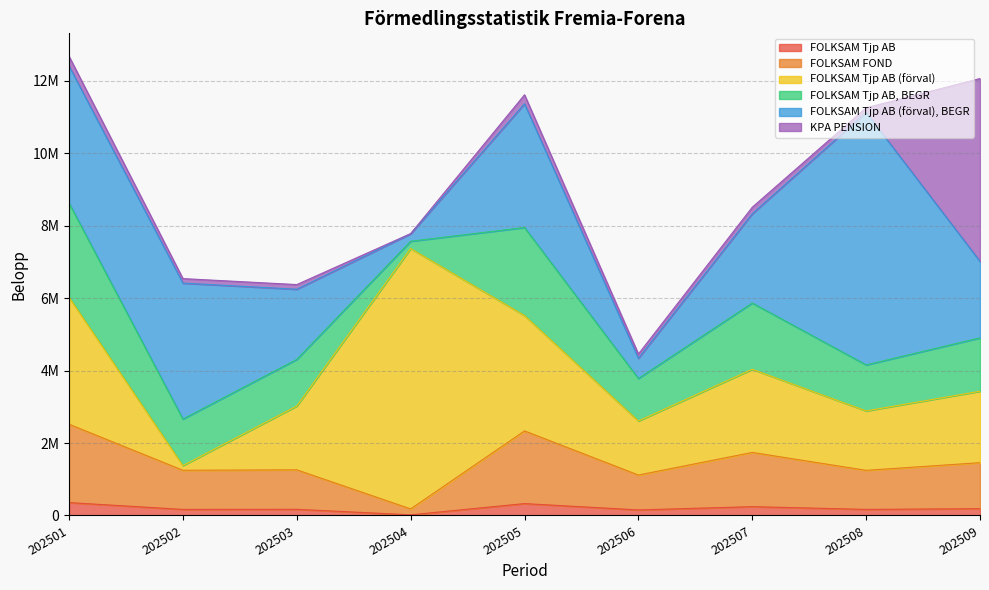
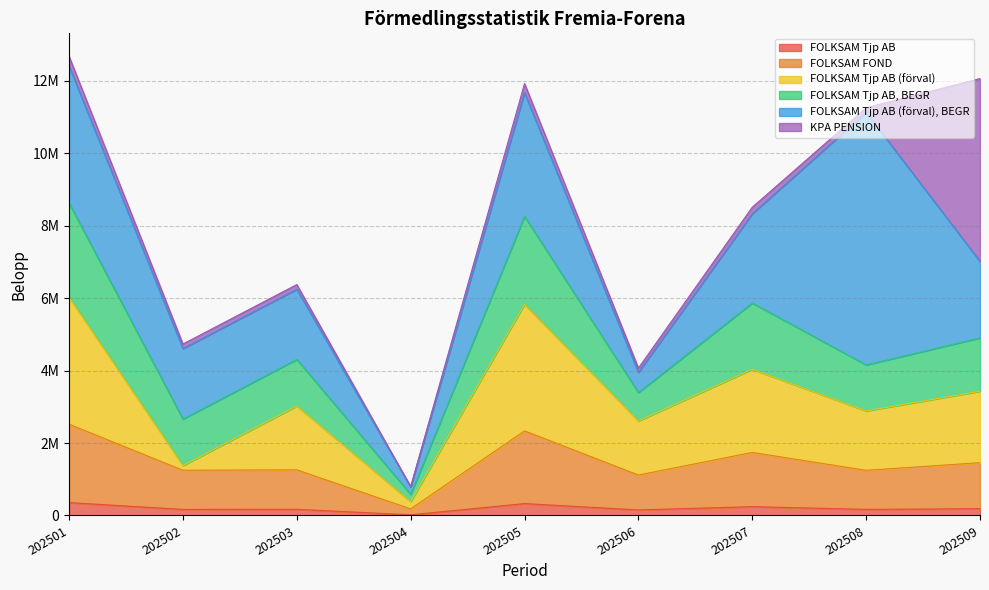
  {
    "FOLKSAM Tjp AB (förval)": {
      "202501": 3500000,
      "202502": 100000,
      "202503": 1800000,
-     "202504": 7200000,
-     "202505": 3200000,
+     "202504": 200000,
+     "202505": 3500000,
      "202506": 1500000,
      "202507": 2300000,
      "202508": 1600000,
      "202509": 2000000
    },
    "FOLKSAM Tjp AB, BEGR": {
      "202501": 2600000,
      "202502": 1300000,
      "202503": 1300000,
      "202504": 200000,
      "202505": 2400000,
-     "202506": 1200000,
+     "202506": 800000,
      "202507": 1800000,
      "202508": 1300000,
      "202509": 1500000
    },
    "FOLKSAM Tjp AB (förval), BEGR": {
      "202501": 3800000,
-     "202502": 3800000,
+     "202502": 1900000,
      "202503": 1900000,
      "202505": 3400000,
      "202506": 600000,
      "202507": 2500000,
      "202509": 2100000
    },
    "KPA PENSION": {
      "202501": 300000,
      "202502": 100000,
      "202503": 100000,
      "202505": 200000,
      "202506": 100000,
      "202507": 200000,
      "202509": 5000000
    }
  }
